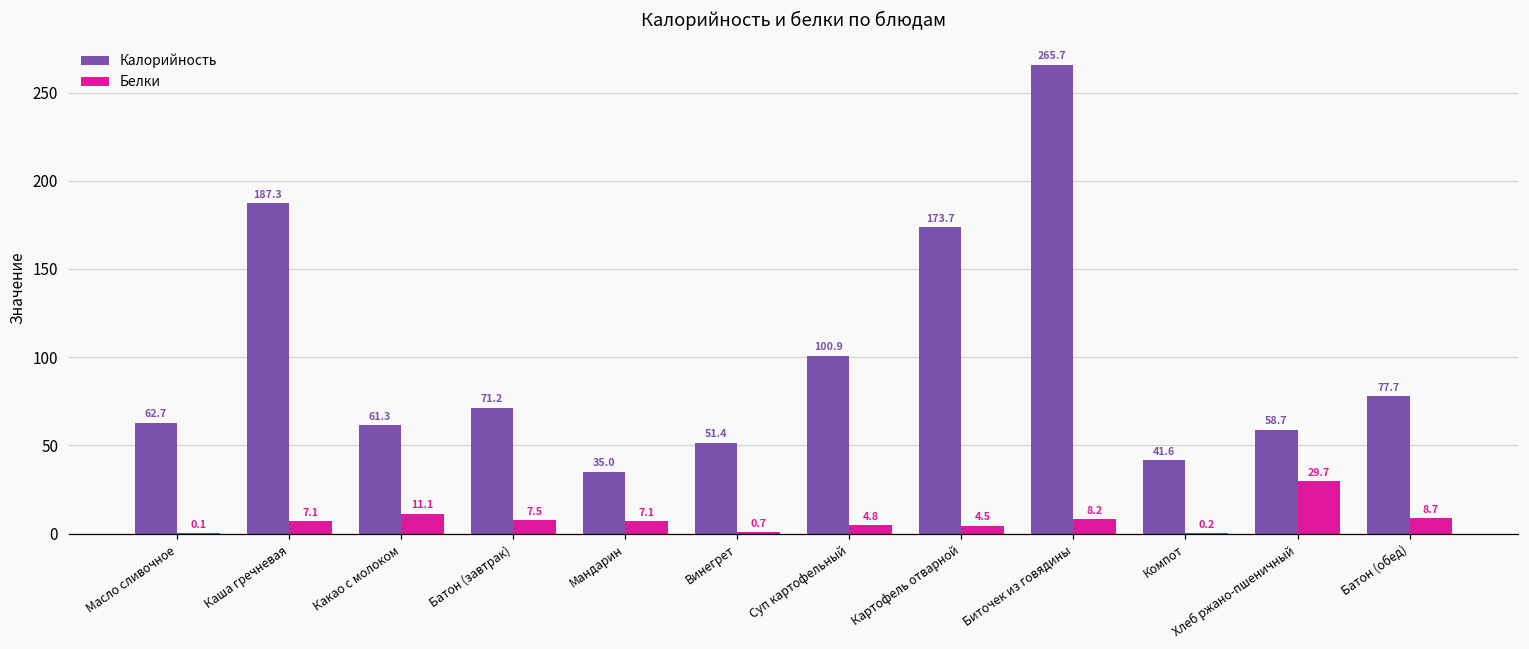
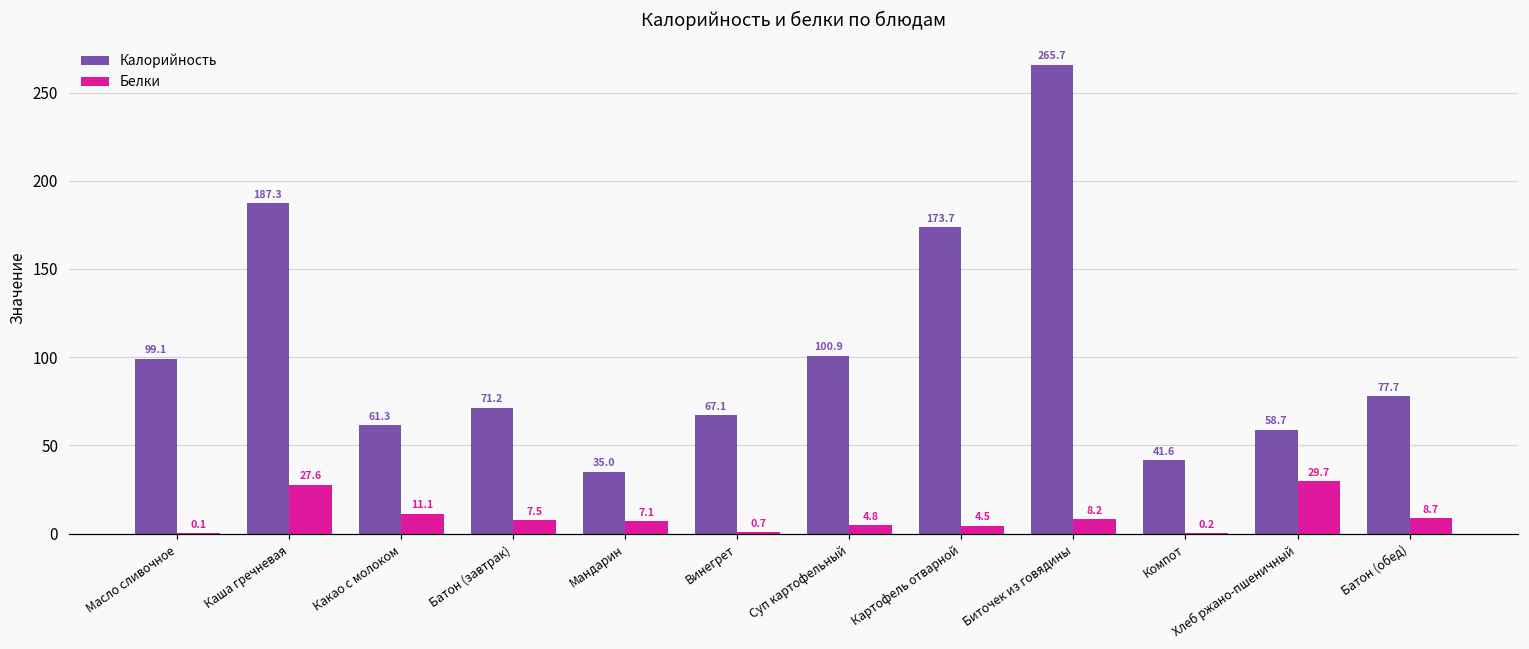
  {
    "Калорийность": {
-     "Масло сливочное": 62.7,
+     "Масло сливочное": 99.1,
      "Каша гречневая": 187.3,
      "Какао с молоком": 61.3,
      "Батон (завтрак)": 71.2,
      "Мандарин": 35.0,
-     "Винегрет": 51.4,
+     "Винегрет": 67.1,
      "Суп картофельный": 100.9,
      "Картофель отварной": 173.7,
      "Биточек из говядины": 265.7,
      "Компот": 41.6,
      "Хлеб ржано-пшеничный": 58.7,
      "Батон (обед)": 77.7
    },
    "Белки": {
      "Масло сливочное": 0.1,
-     "Каша гречневая": 7.1,
+     "Каша гречневая": 27.6,
      "Какао с молоком": 11.1,
      "Батон (завтрак)": 7.5,
      "Мандарин": 7.1,
      "Винегрет": 0.7,
      "Суп картофельный": 4.8,
      "Картофель отварной": 4.5,
      "Биточек из говядины": 8.2,
      "Компот": 0.2,
      "Хлеб ржано-пшеничный": 29.7,
      "Батон (обед)": 8.7
    }
  }
